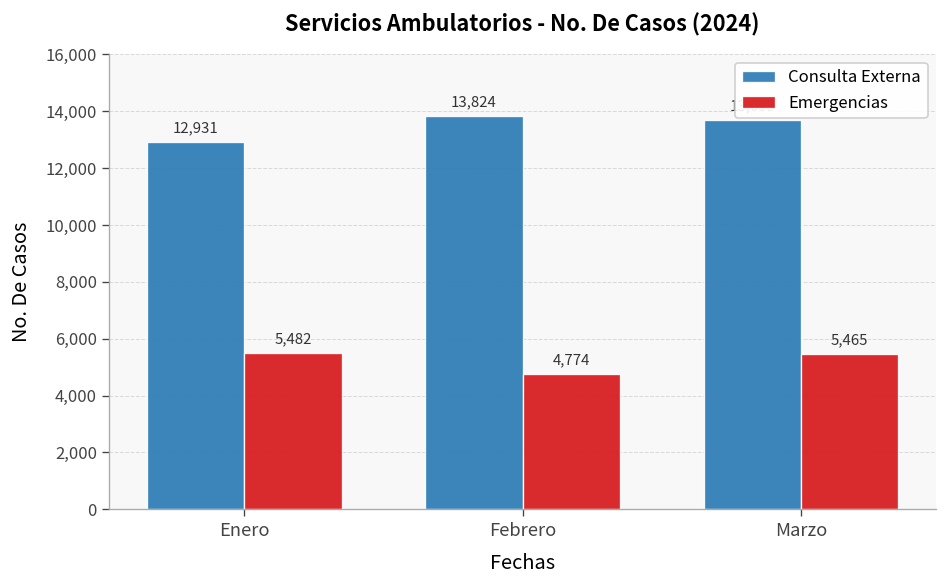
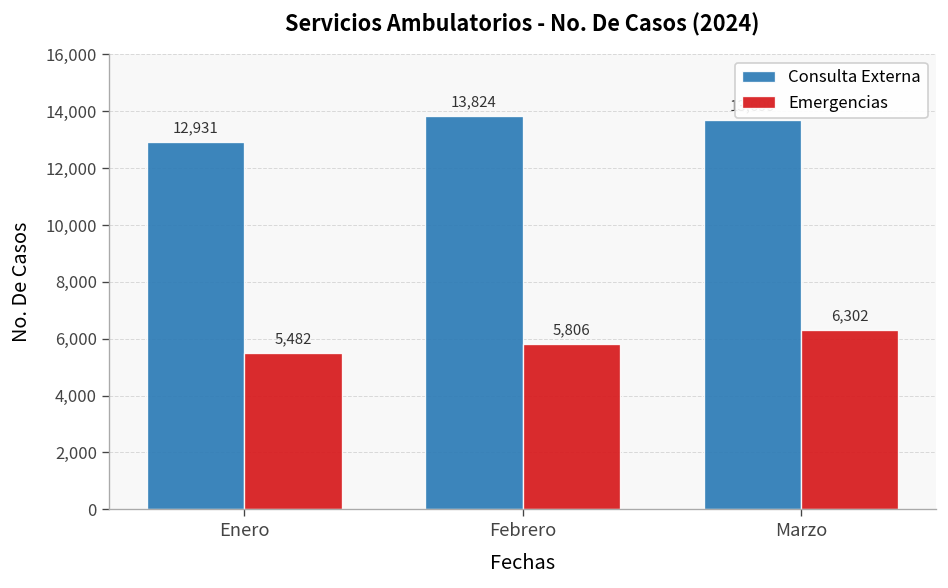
  {
    "Consulta Externa": {
      "Enero": "12,931",
      "Febrero": "13,824"
    },
    "Emergencias": {
      "Enero": "5,482",
-     "Febrero": "4,774",
-     "Marzo": "5,465"
+     "Febrero": "5,806",
+     "Marzo": "6,302"
    }
  }
